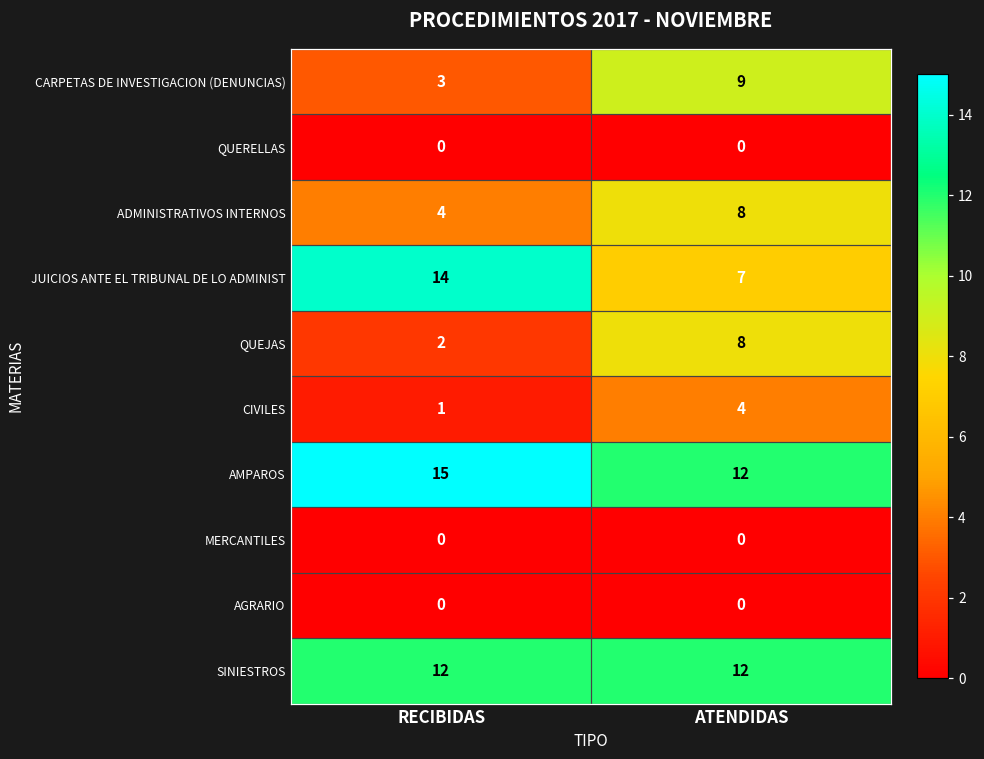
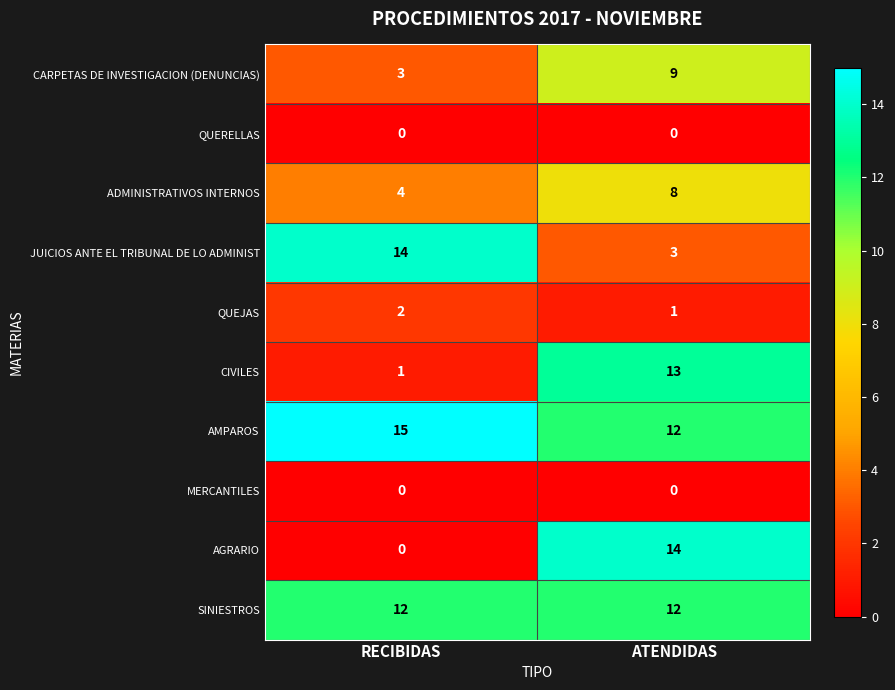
  {
    "CARPETAS DE INVESTIGACION (DENUNCIAS)": {
      "RECIBIDAS": 3,
      "ATENDIDAS": 9
    },
    "QUERELLAS": {
      "RECIBIDAS": 0,
      "ATENDIDAS": 0
    },
    "ADMINISTRATIVOS INTERNOS": {
      "RECIBIDAS": 4,
      "ATENDIDAS": 8
    },
    "JUICIOS ANTE EL TRIBUNAL DE LO ADMINIST": {
      "RECIBIDAS": 14,
-     "ATENDIDAS": 7
+     "ATENDIDAS": 3
    },
    "QUEJAS": {
      "RECIBIDAS": 2,
-     "ATENDIDAS": 8
+     "ATENDIDAS": 1
    },
    "CIVILES": {
      "RECIBIDAS": 1,
-     "ATENDIDAS": 4
+     "ATENDIDAS": 13
    },
    "AMPAROS": {
      "RECIBIDAS": 15,
      "ATENDIDAS": 12
    },
    "MERCANTILES": {
      "RECIBIDAS": 0,
      "ATENDIDAS": 0
    },
    "AGRARIO": {
      "RECIBIDAS": 0,
-     "ATENDIDAS": 0
+     "ATENDIDAS": 14
    },
    "SINIESTROS": {
      "RECIBIDAS": 12,
      "ATENDIDAS": 12
    }
  }
